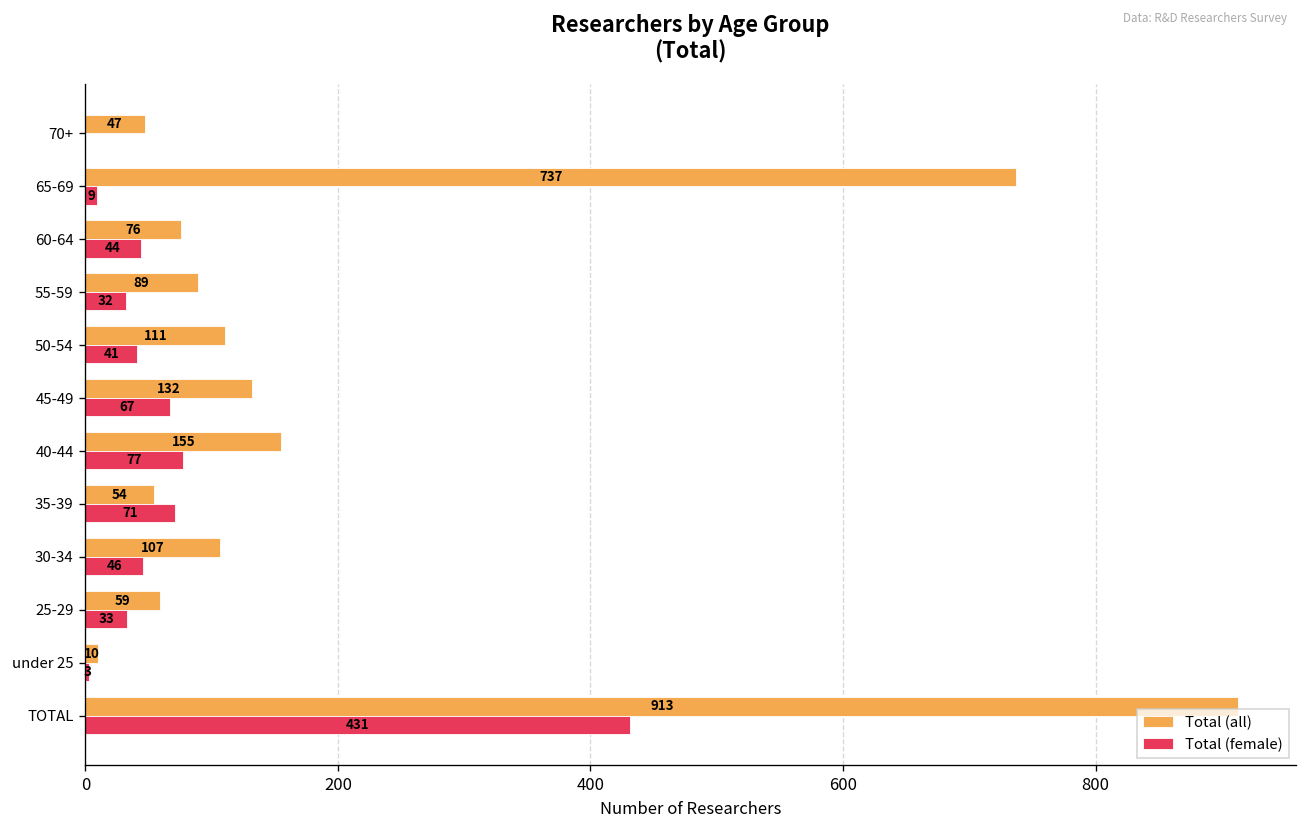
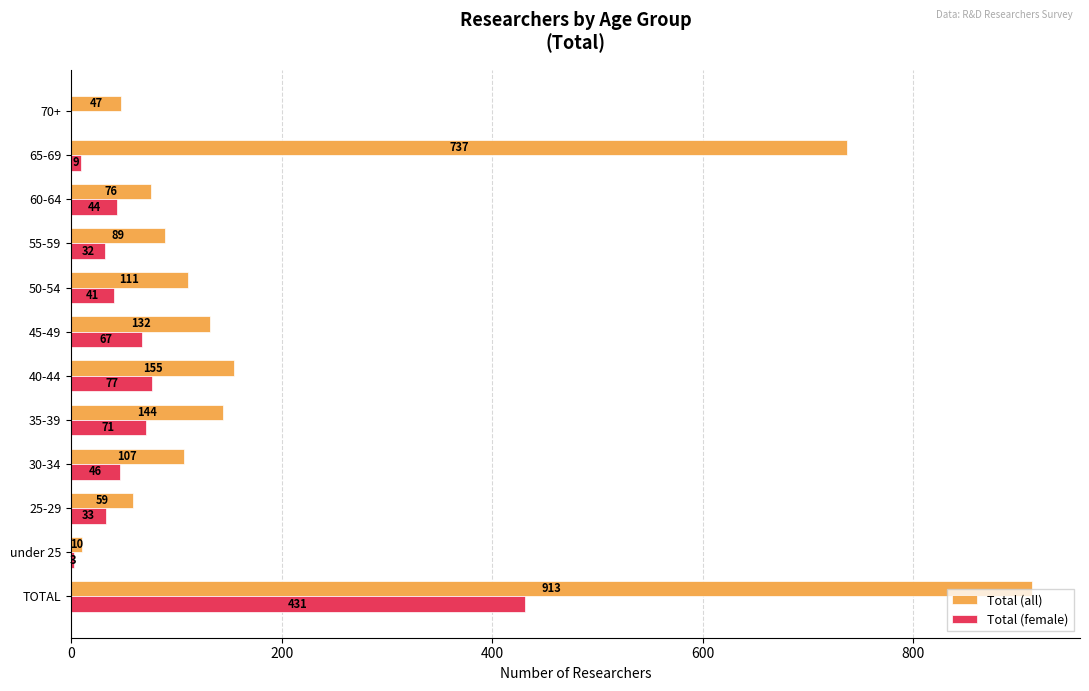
  {
    "Total (all)": {
      "70+": 47,
      "65-69": 737,
      "60-64": 76,
      "55-59": 89,
      "50-54": 111,
      "45-49": 132,
      "40-44": 155,
-     "35-39": 54,
+     "35-39": 144,
      "30-34": 107,
      "25-29": 59,
      "under 25": 10,
      "TOTAL": 913
    },
    "Total (female)": {
      "65-69": 9,
      "60-64": 44,
      "55-59": 32,
      "50-54": 41,
      "45-49": 67,
      "40-44": 77,
      "35-39": 71,
      "30-34": 46,
      "25-29": 33,
      "under 25": 3,
      "TOTAL": 431
    }
  }
